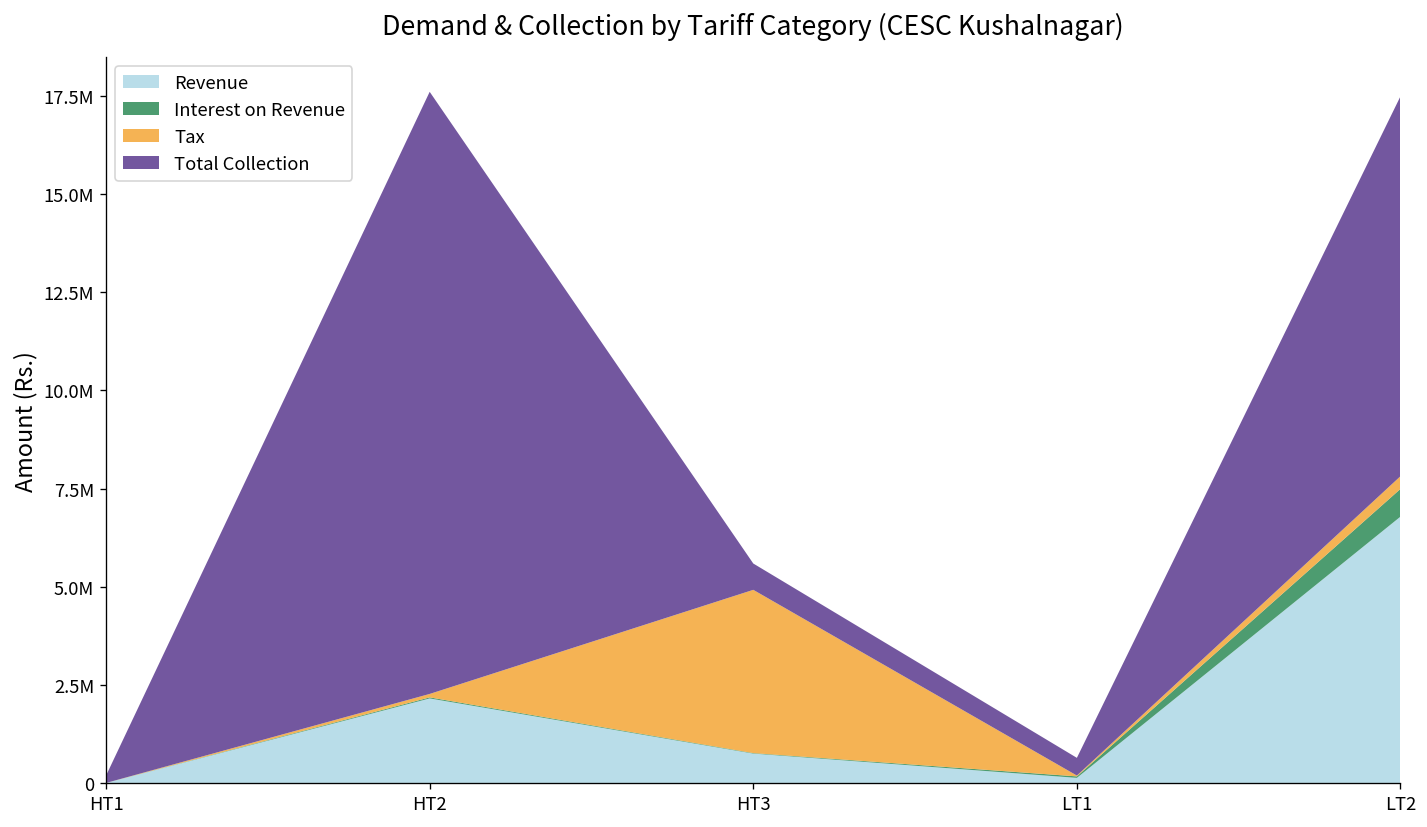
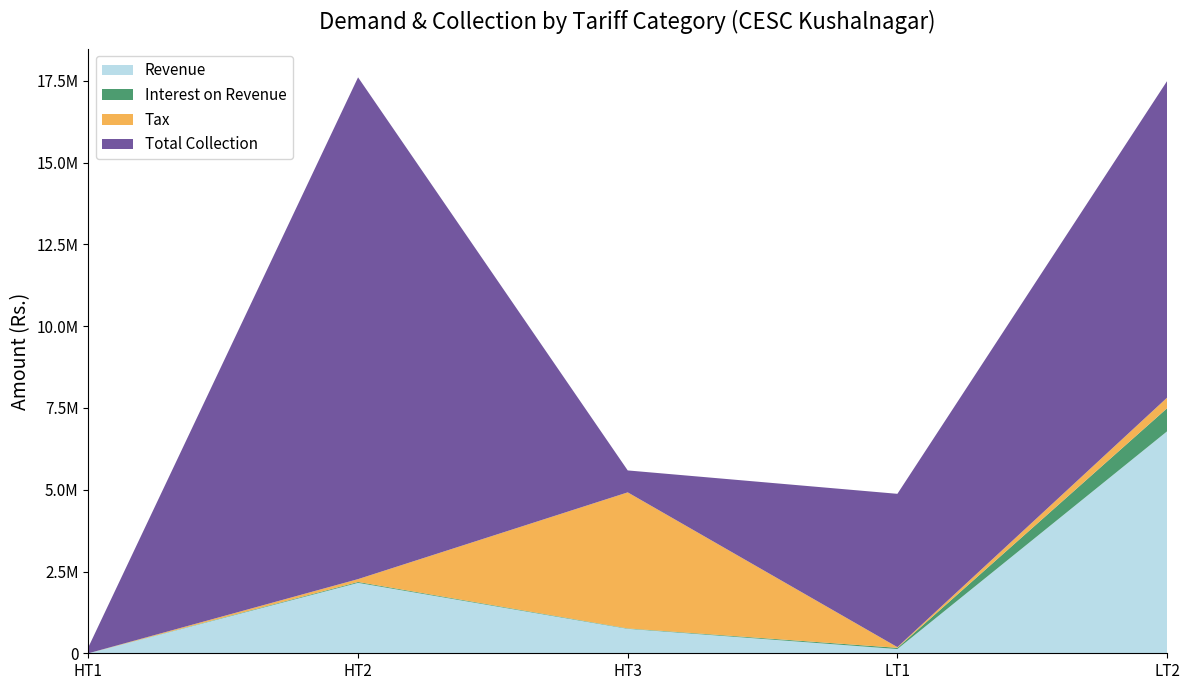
  {
    "Revenue": {
      "LT2": 6800000
    },
    "Interest on Revenue": {
      "LT2": 700000
    },
    "Tax": {
      "HT2": 100000,
      "HT3": 4200000,
      "LT2": 300000
    },
    "Total Collection": {
      "HT1": 200000,
      "HT2": 15300000,
      "HT3": 700000,
-     "LT1": 500000,
+     "LT1": 4700000,
      "LT2": 9700000
    }
  }
